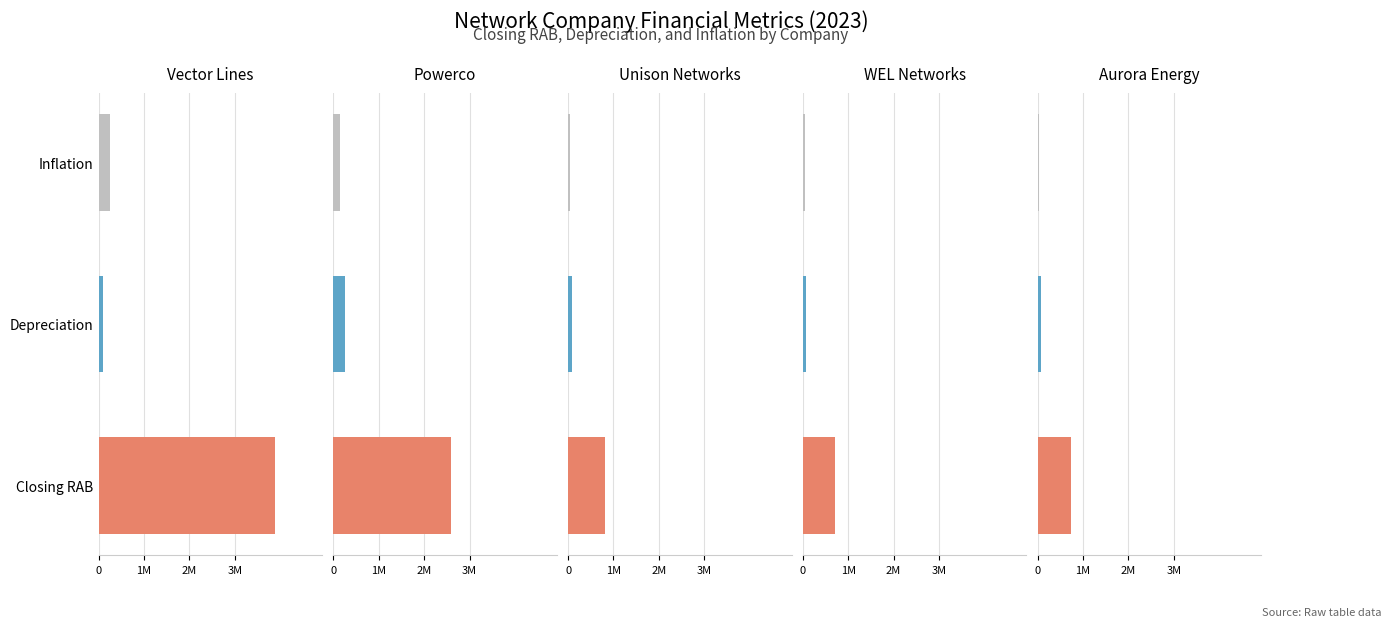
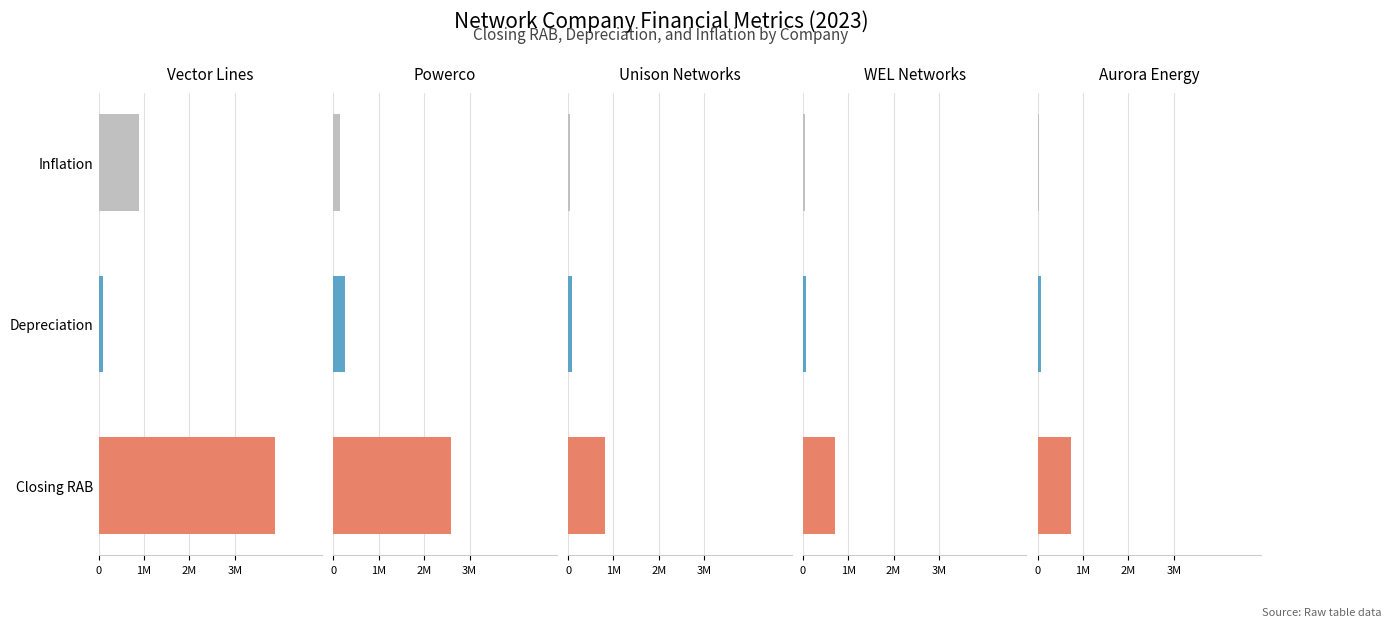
  {
    "Vector Lines": {
-     "Inflation": 200000,
+     "Inflation": 900000,
      "Depreciation": 100000,
      "Closing RAB": 3900000
    }
  }
